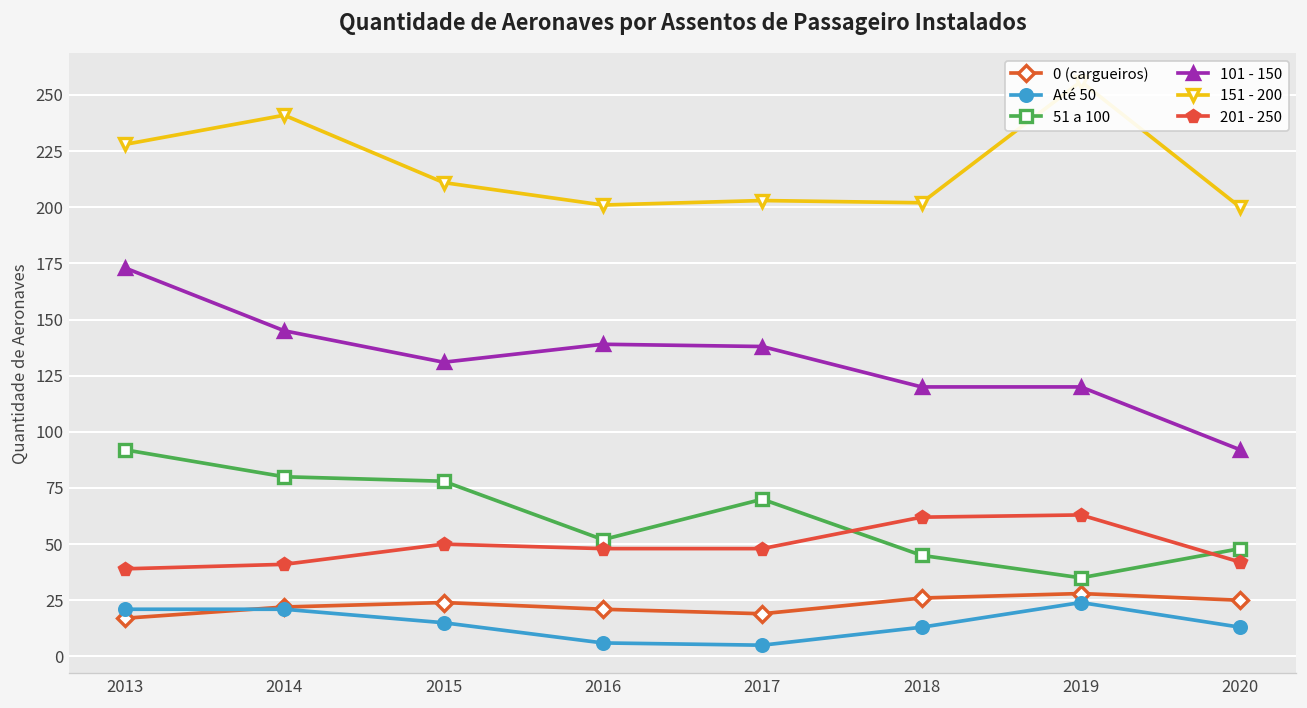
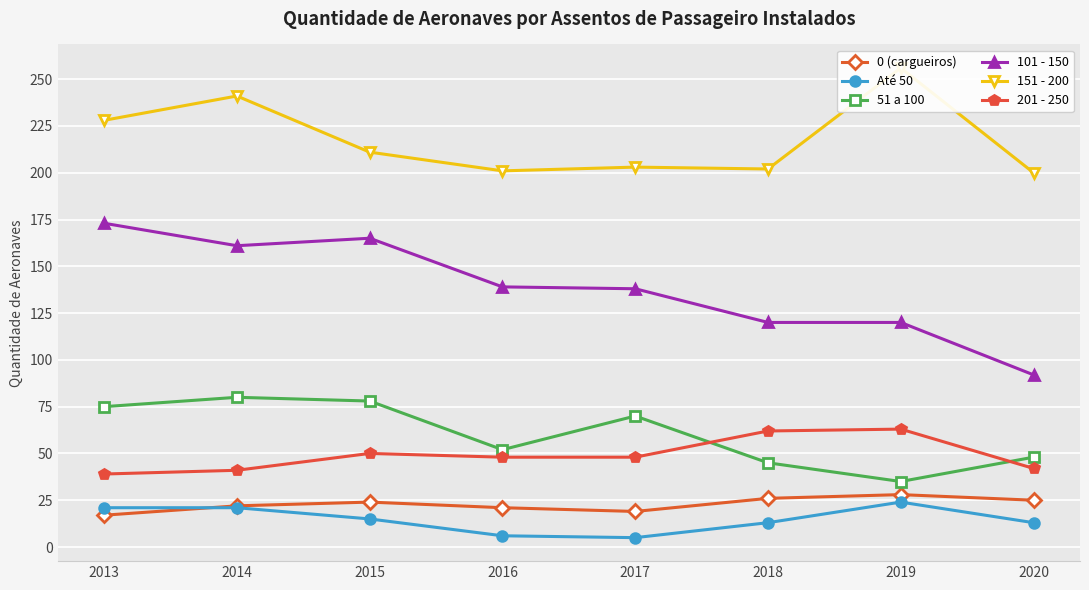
  {
    "Até 50": {
      "2013": 21,
      "2015": 15,
      "2016": 6,
      "2017": 5,
      "2018": 13,
      "2019": 24,
      "2020": 13
    },
    "51 a 100": {
-     "2013": 92,
+     "2013": 75,
      "2014": 80,
      "2015": 78,
      "2016": 52,
      "2017": 70,
      "2018": 45,
      "2019": 35,
      "2020": 48
    },
    "101 - 150": {
      "2013": 173,
-     "2014": 145,
-     "2015": 131,
+     "2014": 161,
+     "2015": 165,
      "2016": 139,
      "2017": 138,
      "2018": 120,
      "2019": 120,
      "2020": 92
    },
    "151 - 200": {
      "2013": 228,
      "2014": 241,
      "2015": 211,
      "2016": 201,
      "2017": 203,
      "2018": 202,
      "2020": 200
    }
  }
